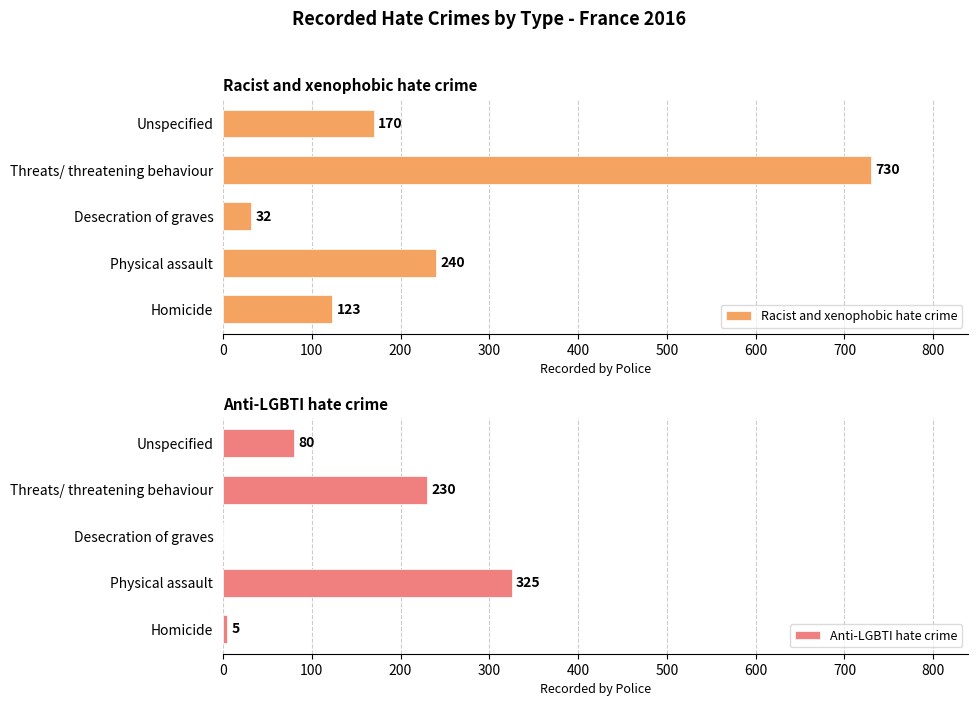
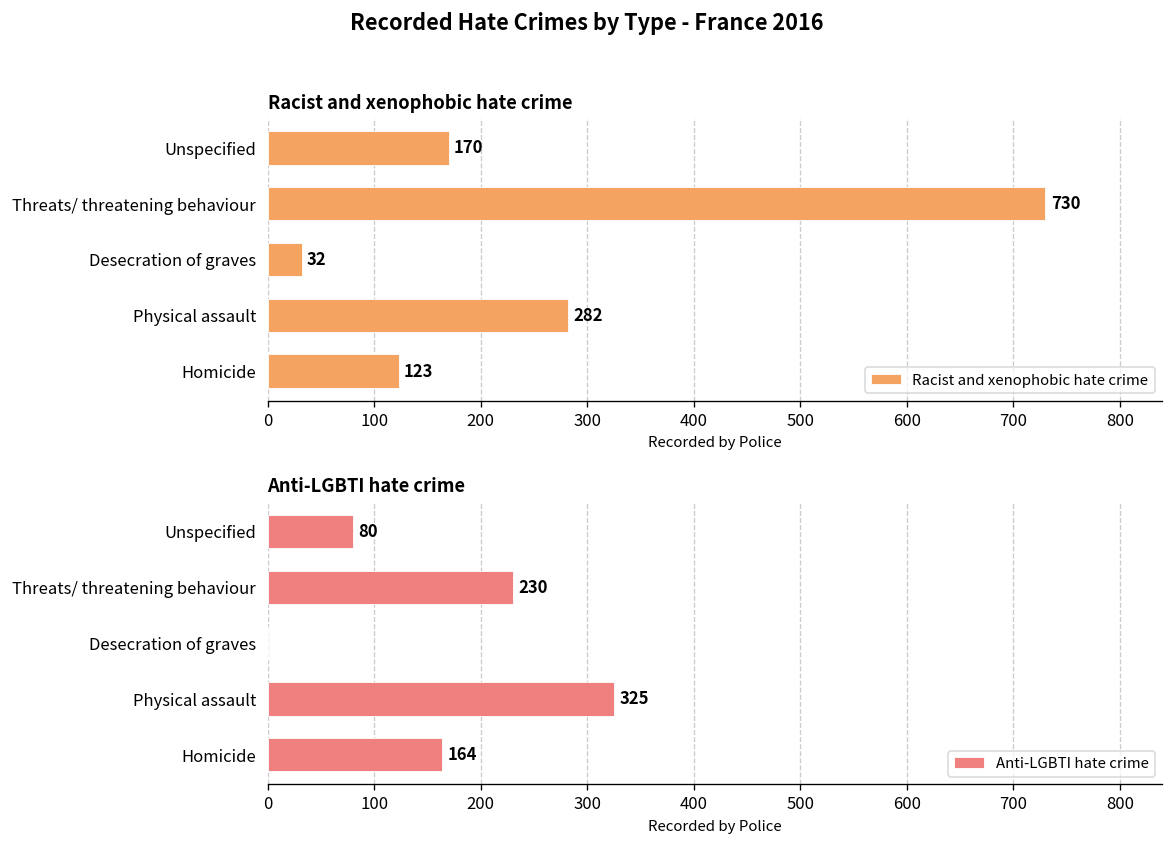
  {
    "Racist and xenophobic hate crime": {
      "Unspecified": 170,
      "Threats/ threatening behaviour": 730,
      "Desecration of graves": 32,
-     "Physical assault": 240,
+     "Physical assault": 282,
      "Homicide": 123
    },
    "Anti-LGBTI hate crime": {
      "Unspecified": 80,
      "Threats/ threatening behaviour": 230,
      "Physical assault": 325,
-     "Homicide": 5
+     "Homicide": 164
    }
  }
